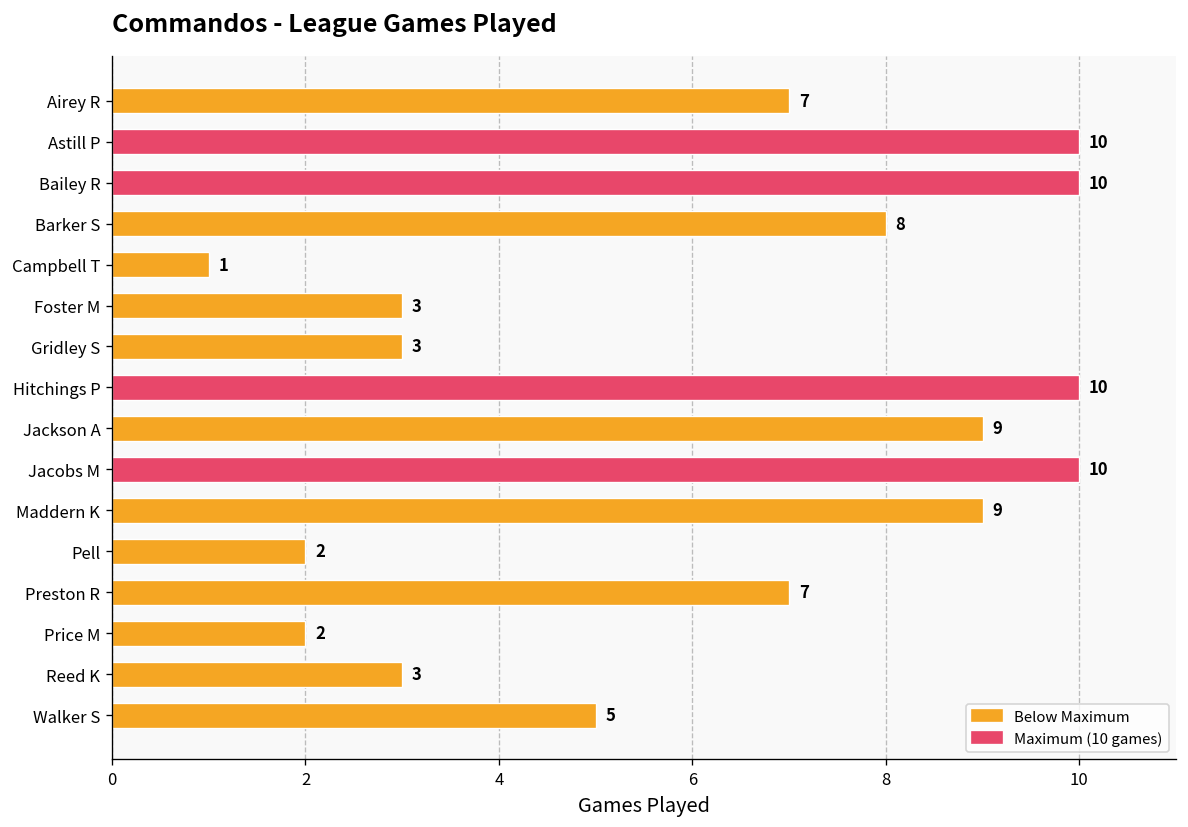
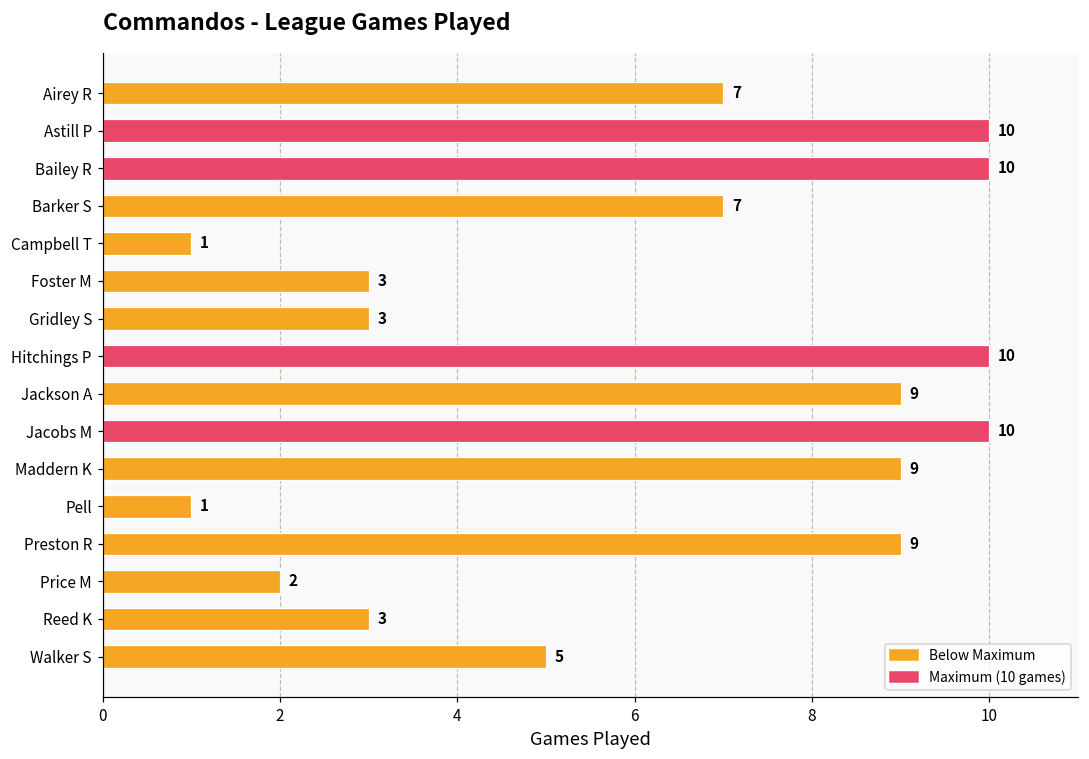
  {
    "Airey R": 7,
    "Astill P": 10,
    "Bailey R": 10,
-   "Barker S": 8,
+   "Barker S": 7,
    "Campbell T": 1,
    "Foster M": 3,
    "Gridley S": 3,
    "Hitchings P": 10,
    "Jackson A": 9,
    "Jacobs M": 10,
    "Maddern K": 9,
-   "Pell": 2,
-   "Preston R": 7,
+   "Pell": 1,
+   "Preston R": 9,
    "Price M": 2,
    "Reed K": 3,
    "Walker S": 5
  }
